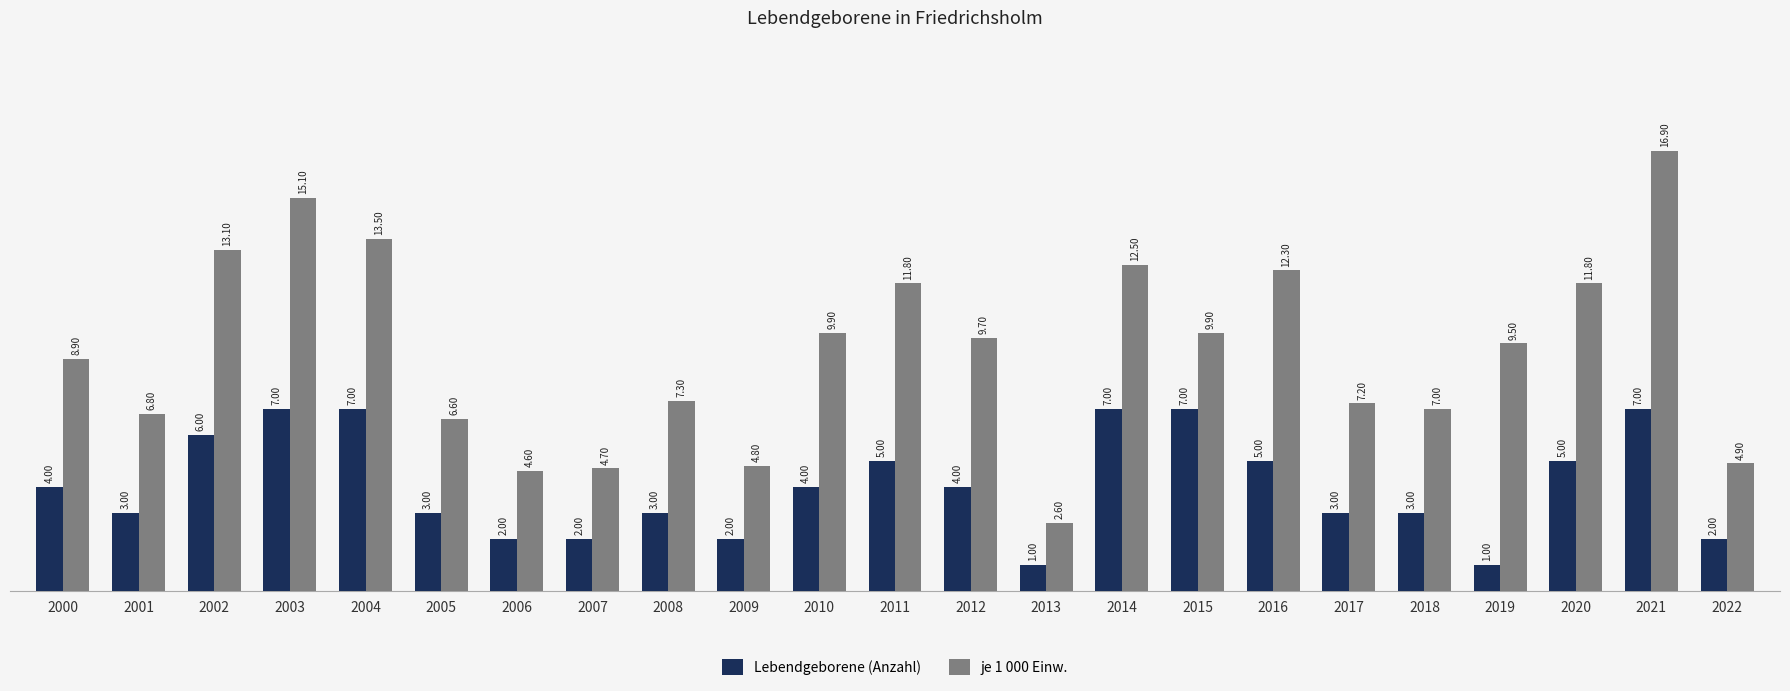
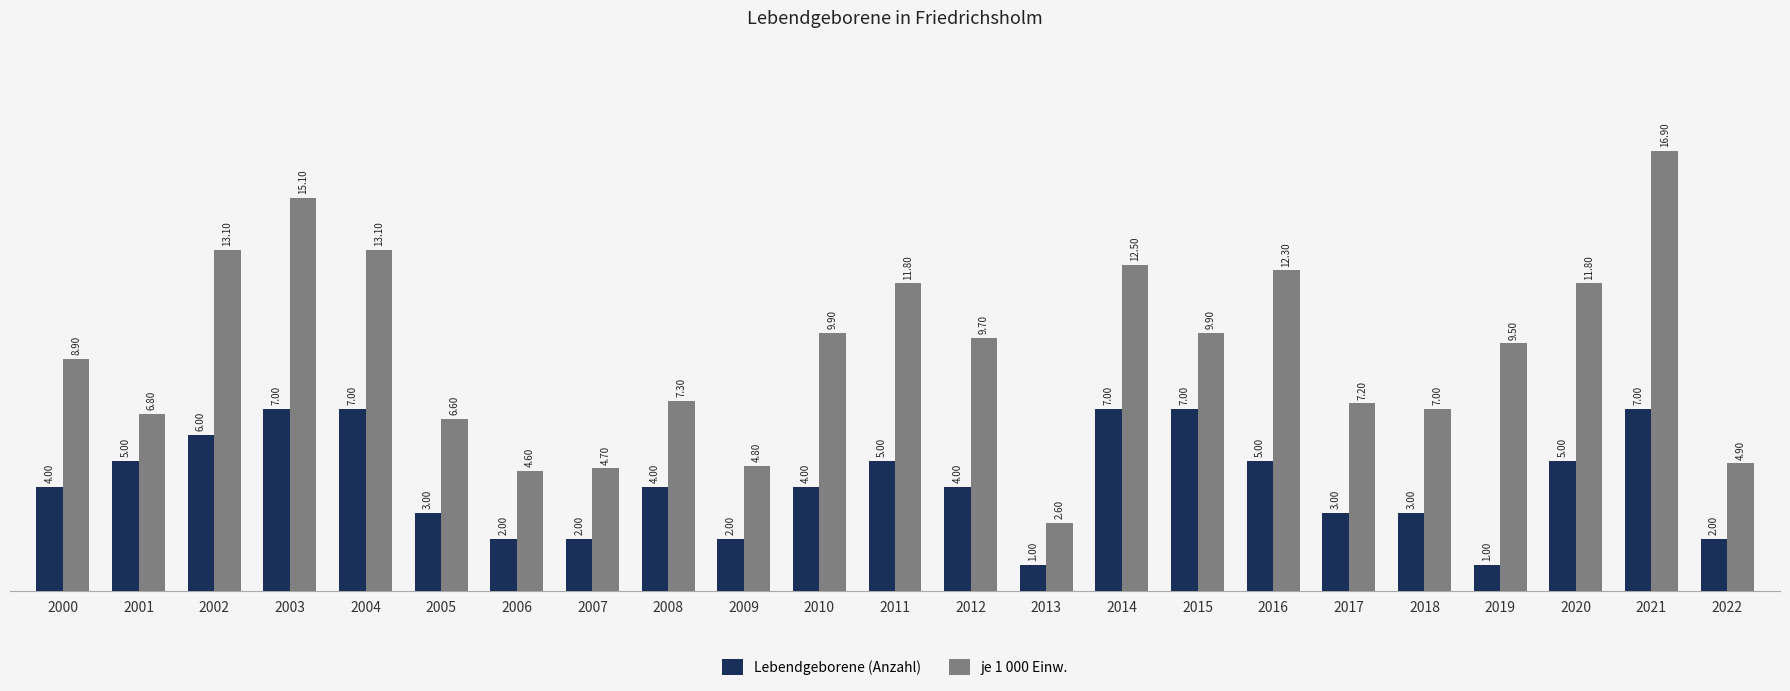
  {
    "Lebendgeborene (Anzahl)": {
      "2000": 4.00,
-     "2001": 3.00,
+     "2001": 5.00,
      "2002": 6.00,
      "2003": 7.00,
      "2004": 7.00,
      "2005": 3.00,
      "2006": 2.00,
      "2007": 2.00,
-     "2008": 3.00,
+     "2008": 4.00,
      "2009": 2.00,
      "2010": 4.00,
      "2011": 5.00,
      "2012": 4.00,
      "2013": 1.00,
      "2014": 7.00,
      "2015": 7.00,
      "2016": 5.00,
      "2017": 3.00,
      "2018": 3.00,
      "2019": 1.00,
      "2020": 5.00,
      "2021": 7.00,
      "2022": 2.00
    },
    "je 1 000 Einw.": {
      "2000": 8.90,
      "2001": 6.80,
      "2002": 13.10,
      "2003": 15.10,
-     "2004": 13.50,
+     "2004": 13.10,
      "2005": 6.60,
      "2006": 4.60,
      "2007": 4.70,
      "2008": 7.30,
      "2009": 4.80,
      "2010": 9.90,
      "2011": 11.80,
      "2012": 9.70,
      "2013": 2.60,
      "2014": 12.50,
      "2015": 9.90,
      "2016": 12.30,
      "2017": 7.20,
      "2018": 7.00,
      "2019": 9.50,
      "2020": 11.80,
      "2021": 16.90,
      "2022": 4.90
    }
  }
